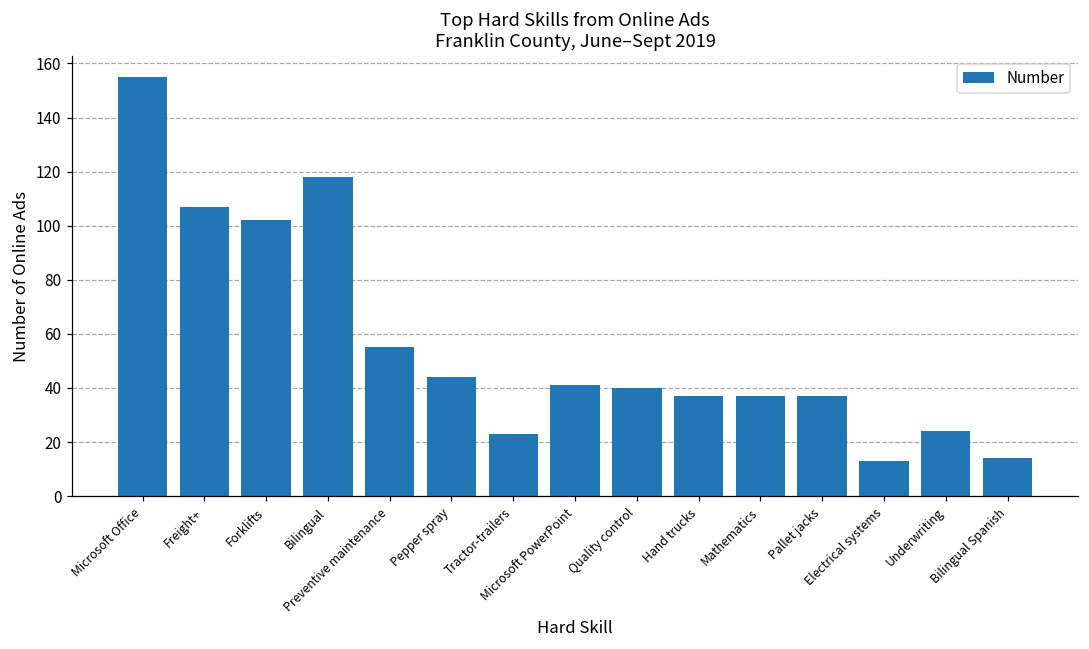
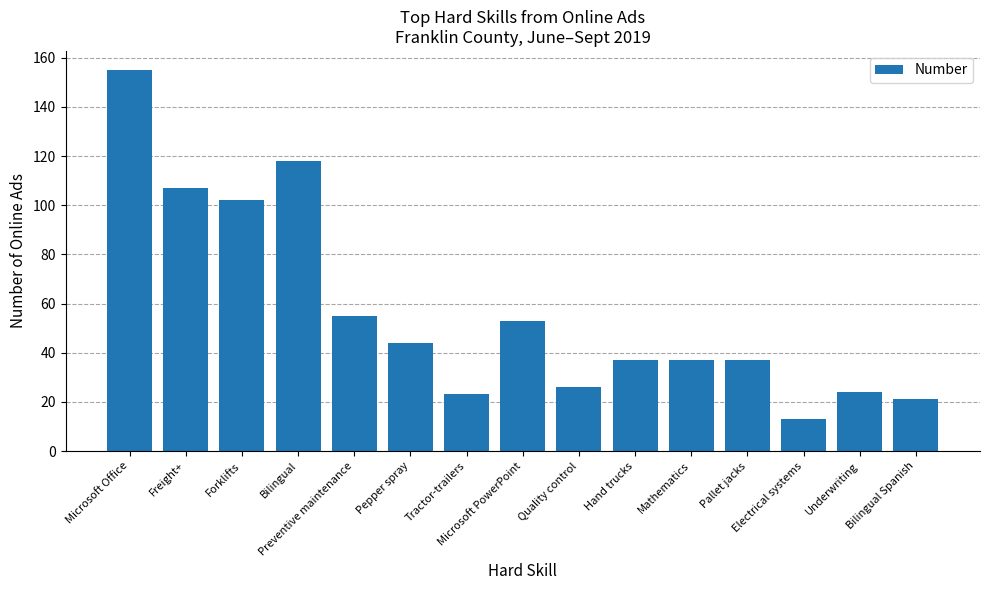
  {
    "Microsoft Office": 155,
    "Freight+": 107,
    "Forklifts": 102,
    "Bilingual": 118,
    "Preventive maintenance": 55,
    "Pepper spray": 44,
    "Tractor-trailers": 23,
-   "Microsoft PowerPoint": 41,
-   "Quality control": 40,
+   "Microsoft PowerPoint": 53,
+   "Quality control": 26,
    "Hand trucks": 37,
    "Mathematics": 37,
    "Pallet jacks": 37,
    "Electrical systems": 13,
    "Underwriting": 24,
-   "Bilingual Spanish": 14
+   "Bilingual Spanish": 21
  }
